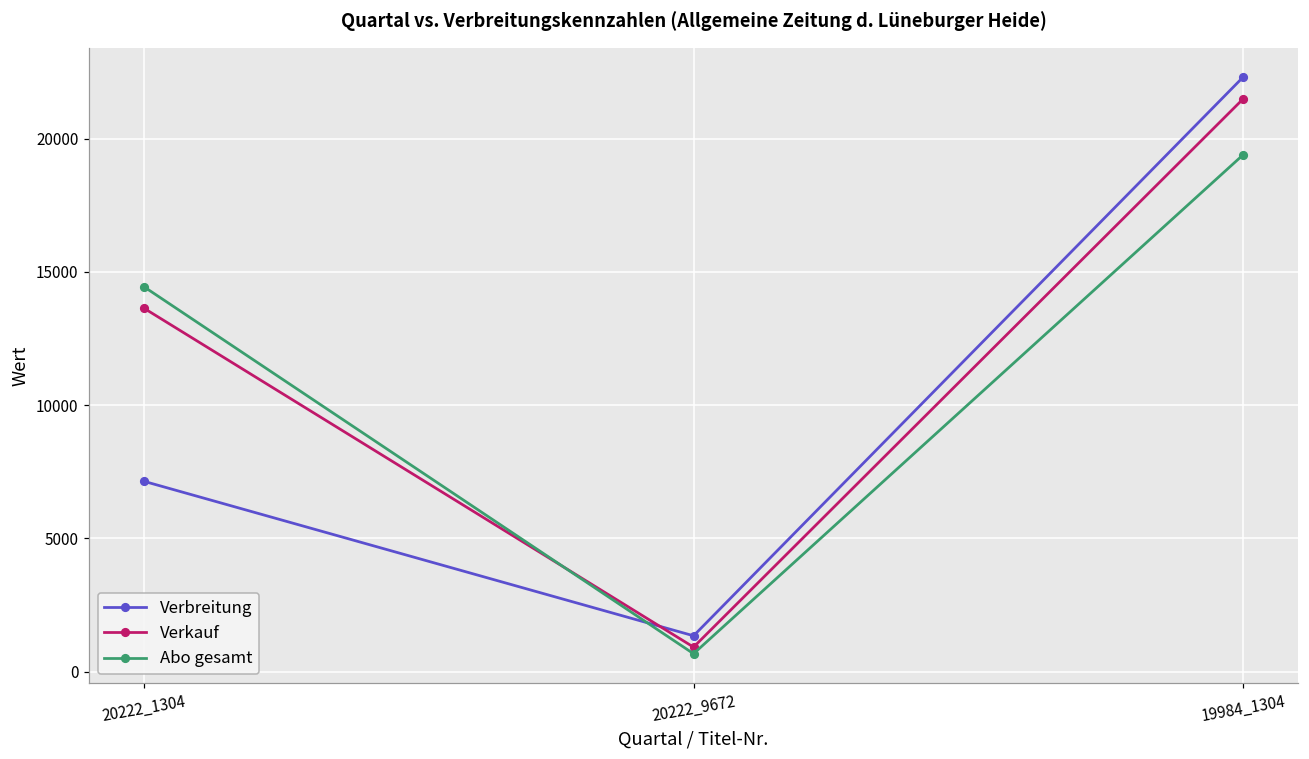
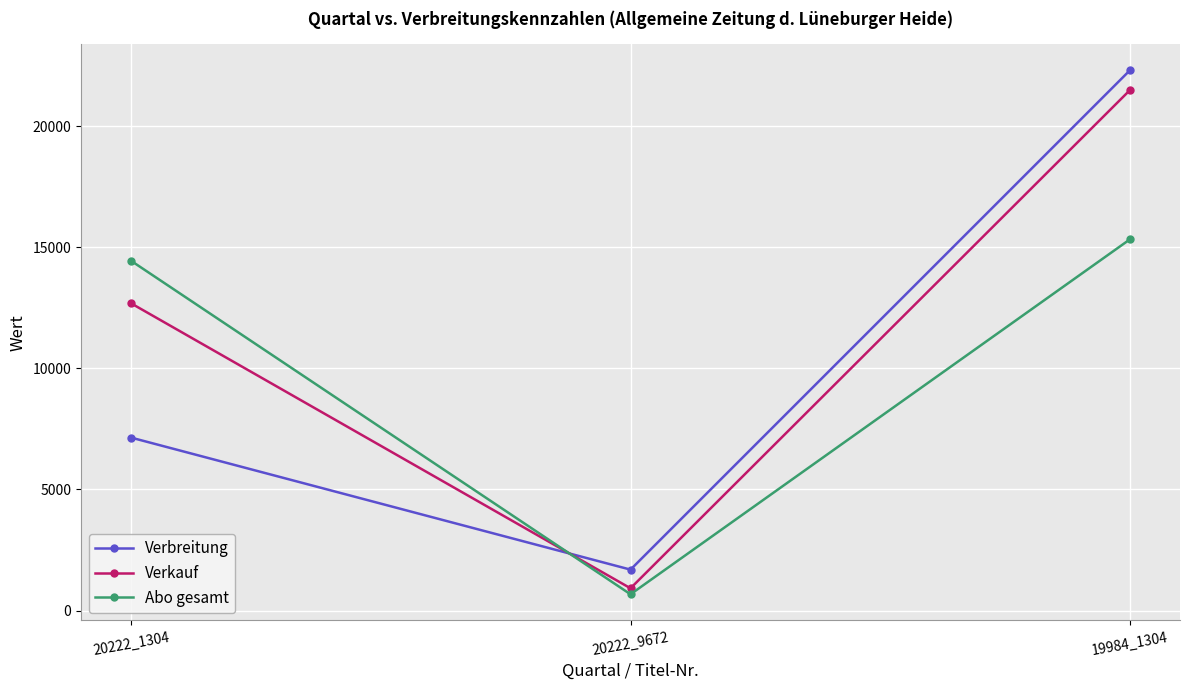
  {
    "Verbreitung": {
      "20222_1304": 7100,
-     "20222_9672": 1300,
+     "20222_9672": 1700,
      "19984_1304": 22300
    },
    "Verkauf": {
-     "20222_1304": 13600,
+     "20222_1304": 12700,
      "20222_9672": 900,
      "19984_1304": 21500
    },
    "Abo gesamt": {
      "20222_1304": 14400,
      "20222_9672": 700,
-     "19984_1304": 19400
+     "19984_1304": 15300
    }
  }
